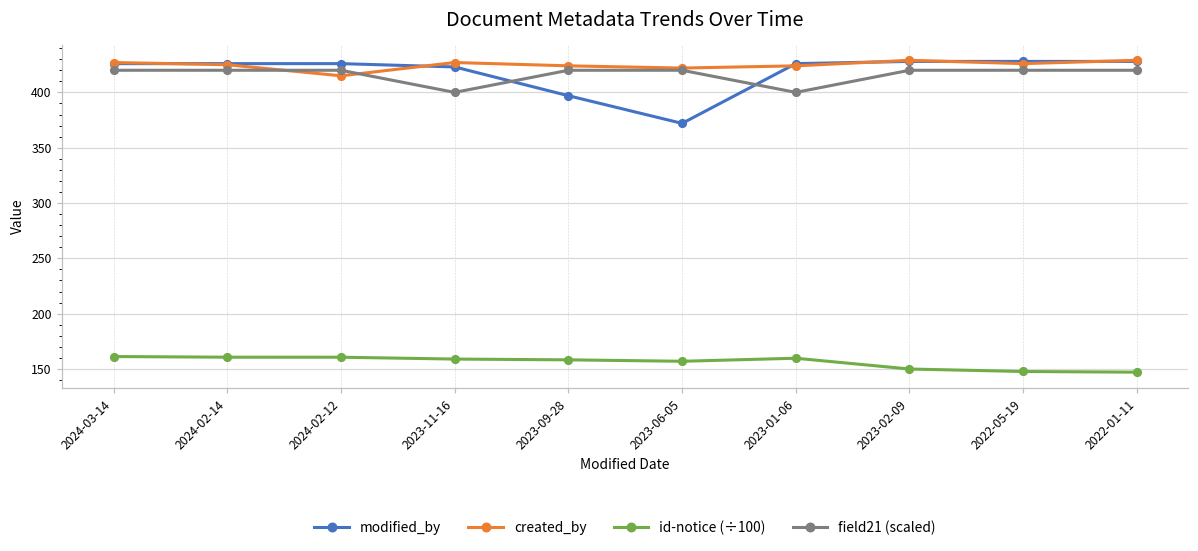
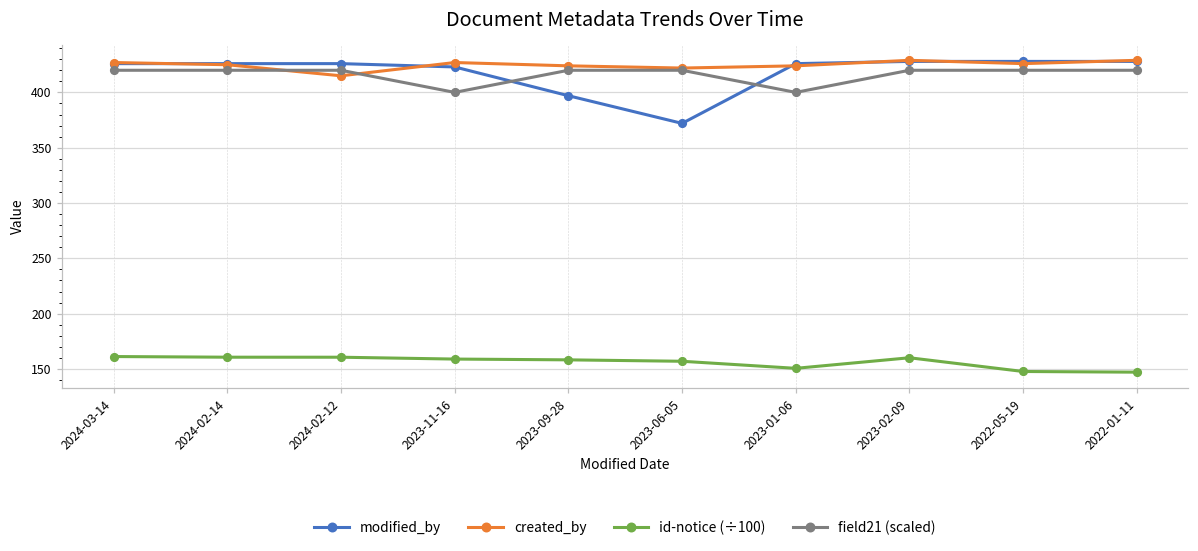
  {
    "modified_by": {
      "2024-02-12": 426,
      "2023-11-16": 423,
      "2023-09-28": 397,
      "2023-06-05": 372
    },
    "created_by": {
      "2024-02-12": 415,
      "2023-11-16": 427,
      "2023-09-28": 424
    },
    "id-notice (÷100)": {
      "2024-03-14": 161,
      "2024-02-14": 161,
      "2024-02-12": 161,
      "2023-11-16": 159,
      "2023-09-28": 158,
      "2023-06-05": 157,
-     "2023-01-06": 160,
-     "2023-02-09": 150,
+     "2023-01-06": 151,
+     "2023-02-09": 160,
      "2022-05-19": 148,
      "2022-01-11": 147
    },
    "field21 (scaled)": {
      "2024-03-14": 420,
      "2024-02-14": 420,
      "2024-02-12": 420,
      "2023-11-16": 400,
      "2023-09-28": 420,
      "2023-01-06": 400,
      "2023-02-09": 420,
      "2022-05-19": 420,
      "2022-01-11": 420
    }
  }
